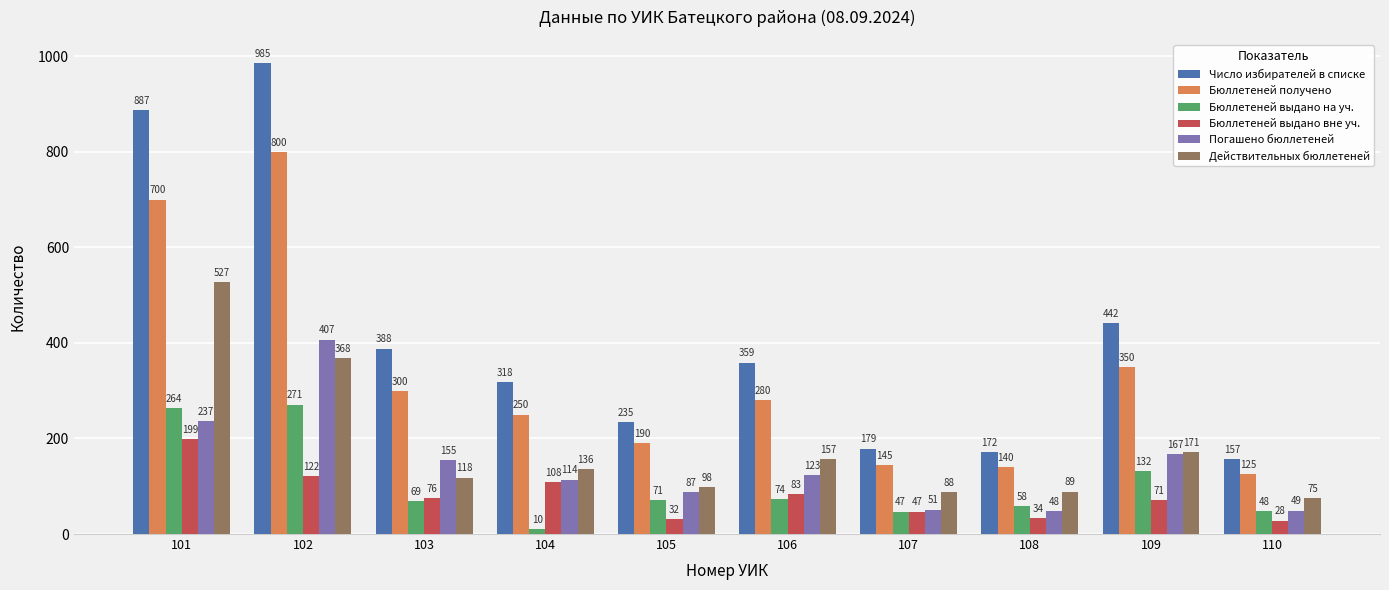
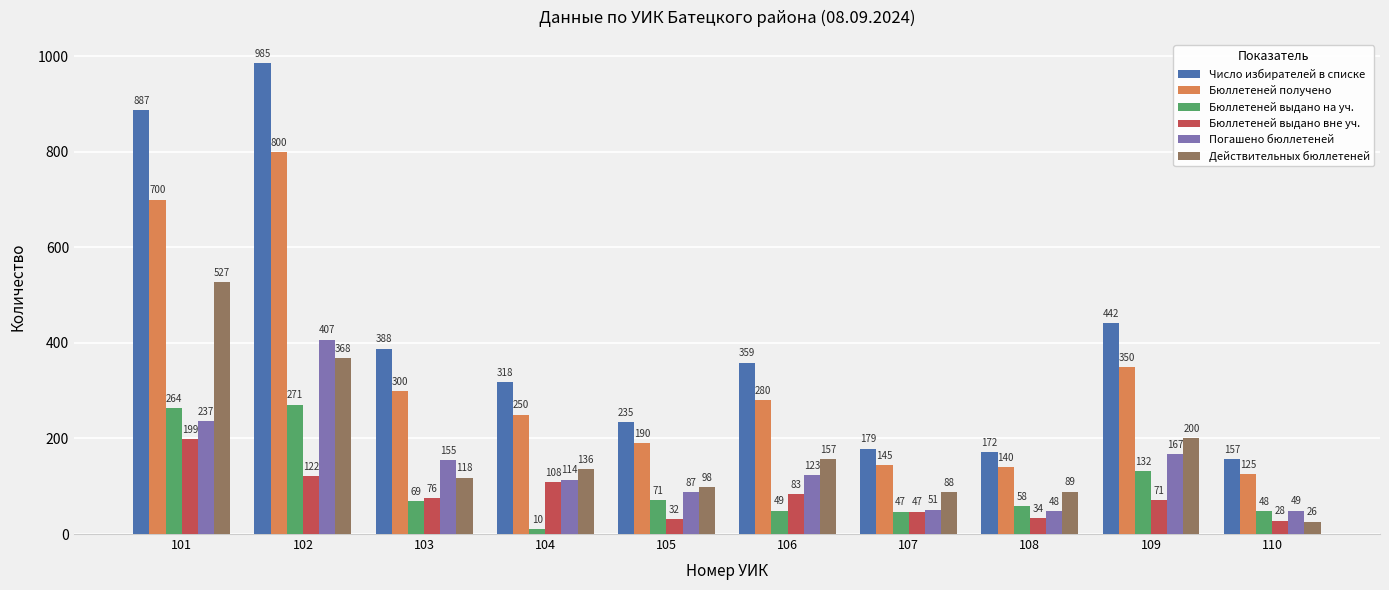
  {
    "Бюллетеней выдано на уч.": {
      "101": 264,
      "102": 271,
      "103": 69,
      "104": 10,
      "105": 71,
-     "106": 74,
+     "106": 49,
      "107": 47,
      "108": 58,
      "109": 132,
      "110": 48
    },
    "Действительных бюллетеней": {
      "101": 527,
      "102": 368,
      "103": 118,
      "104": 136,
      "105": 98,
      "106": 157,
      "107": 88,
      "108": 89,
-     "109": 171,
-     "110": 75
+     "109": 200,
+     "110": 26
    }
  }
